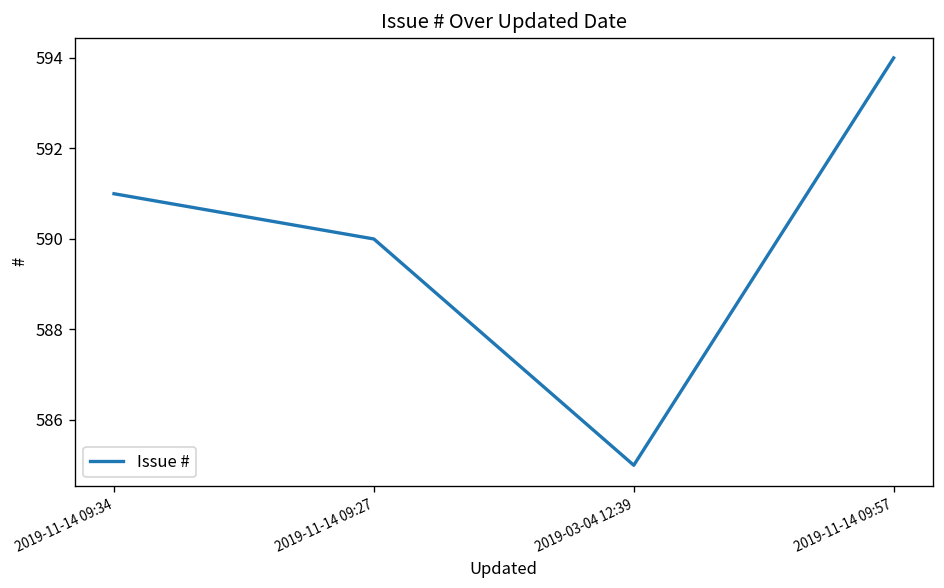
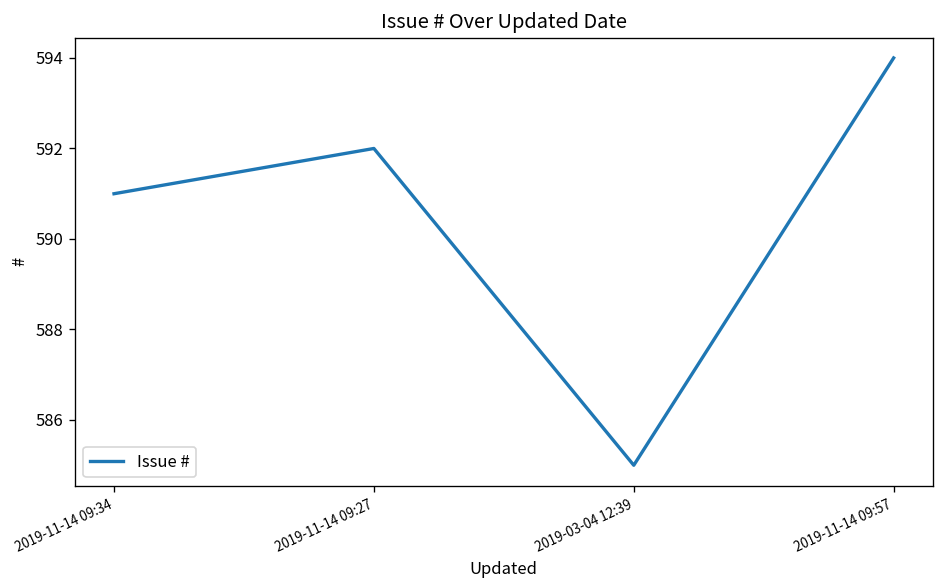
  {
    "2019-11-14 09:34": 591,
-   "2019-11-14 09:27": 590,
+   "2019-11-14 09:27": 592,
    "2019-03-04 12:39": 585,
    "2019-11-14 09:57": 594
  }
